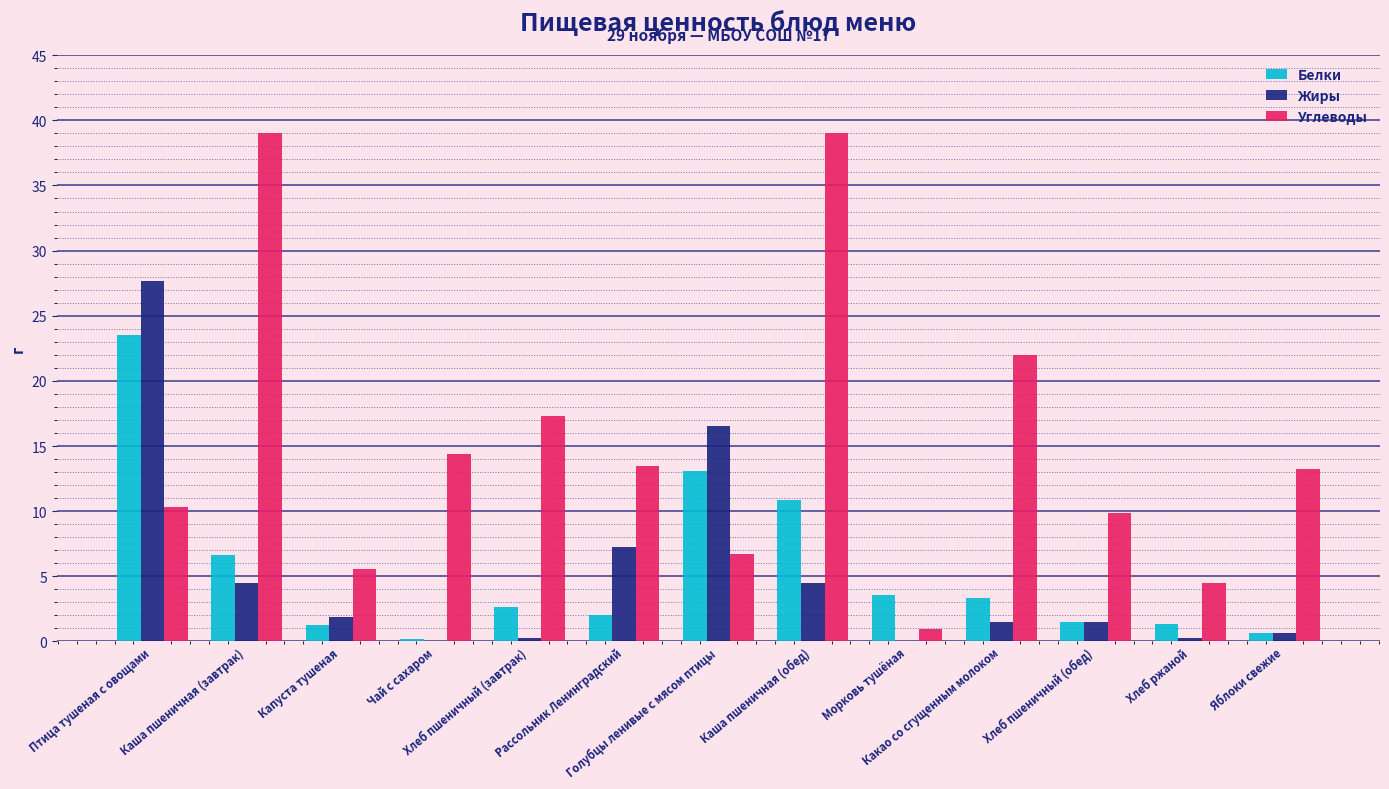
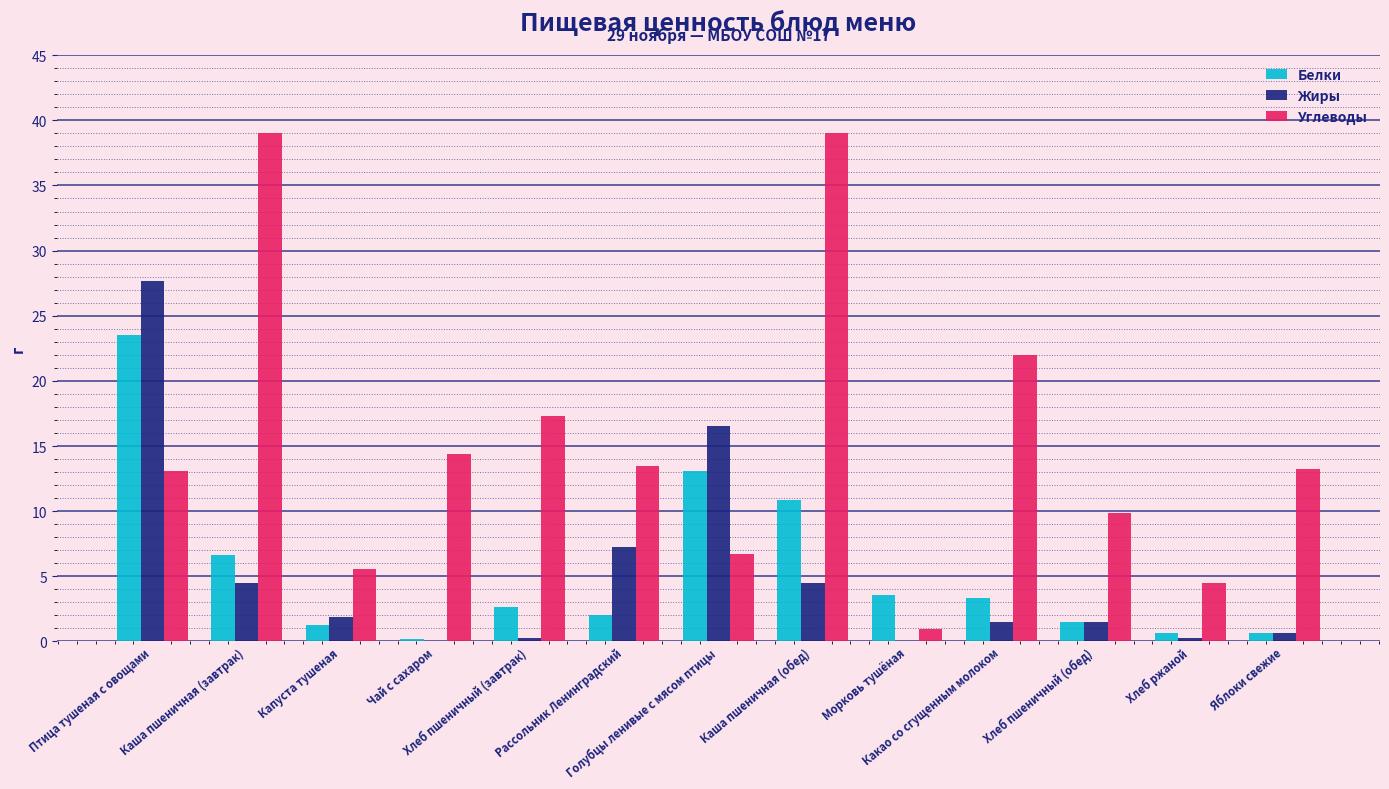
  {
    "Белки": {
      "Птица тушеная с овощами": 23.5,
      "Каша пшеничная (завтрак)": 6.6,
      "Капуста тушеная": 1.3,
      "Хлеб пшеничный (завтрак)": 2.7,
      "Рассольник Ленинградский": 2.0,
      "Голубцы ленивые с мясом птицы": 13.1,
      "Каша пшеничная (обед)": 10.9,
      "Морковь тушёная": 3.6,
      "Какао со сгущенным молоком": 3.3,
      "Хлеб пшеничный (обед)": 1.5,
-     "Хлеб ржаной": 1.3,
+     "Хлеб ржаной": 0.6,
      "Яблоки свежие": 0.6
    },
    "Жиры": {
      "Птица тушеная с овощами": 27.6,
      "Каша пшеничная (завтрак)": 4.5,
      "Капуста тушеная": 1.9,
      "Чай с сахаром": 0.0,
      "Хлеб пшеничный (завтрак)": 0.3,
      "Рассольник Ленинградский": 7.3,
      "Голубцы ленивые с мясом птицы": 16.5,
      "Каша пшеничная (обед)": 4.5,
      "Какао со сгущенным молоком": 1.5,
      "Хлеб пшеничный (обед)": 1.5,
      "Хлеб ржаной": 0.2,
      "Яблоки свежие": 0.6
    },
    "Углеводы": {
-     "Птица тушеная с овощами": 10.3,
+     "Птица тушеная с овощами": 13.1,
      "Каша пшеничная (завтрак)": 39.0,
      "Капуста тушеная": 5.6,
      "Чай с сахаром": 14.4,
      "Хлеб пшеничный (завтрак)": 17.3,
      "Рассольник Ленинградский": 13.4,
      "Голубцы ленивые с мясом птицы": 6.7,
      "Каша пшеничная (обед)": 39.0,
      "Морковь тушёная": 1.0,
      "Какао со сгущенным молоком": 22.0,
      "Хлеб пшеничный (обед)": 9.8,
      "Хлеб ржаной": 4.5,
      "Яблоки свежие": 13.2
    }
  }
